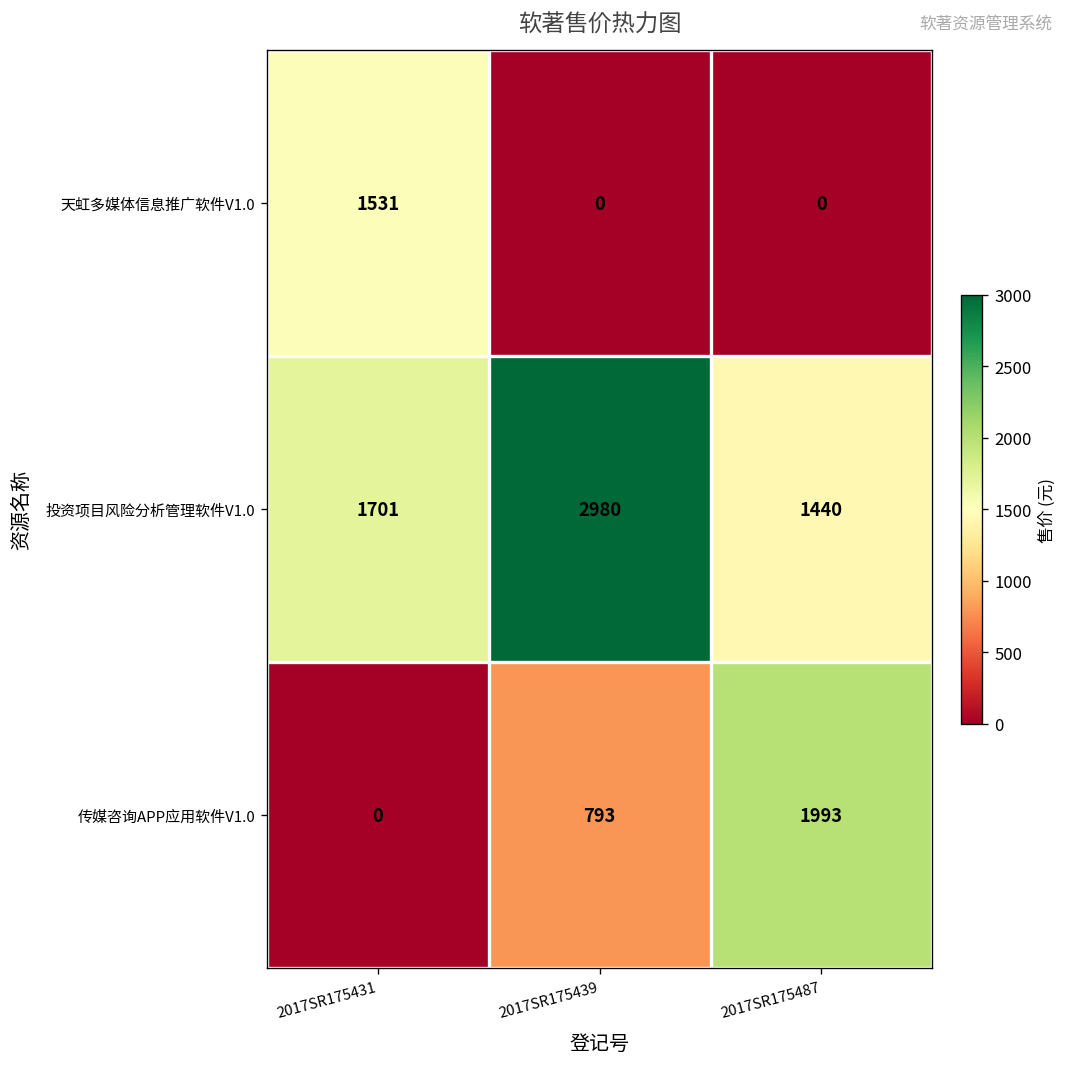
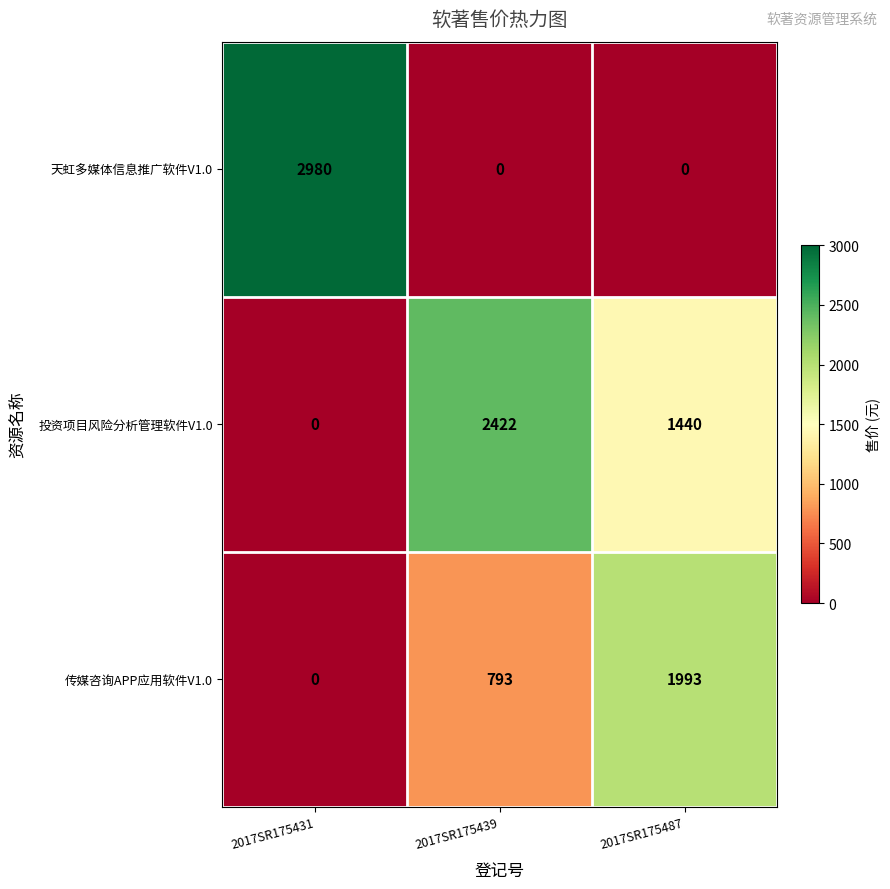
  {
    "天虹多媒体信息推广软件V1.0": {
-     "2017SR175431": 1531,
+     "2017SR175431": 2980,
      "2017SR175439": 0,
      "2017SR175487": 0
    },
    "投资项目风险分析管理软件V1.0": {
-     "2017SR175431": 1701,
-     "2017SR175439": 2980,
+     "2017SR175431": 0,
+     "2017SR175439": 2422,
      "2017SR175487": 1440
    },
    "传媒咨询APP应用软件V1.0": {
      "2017SR175431": 0,
      "2017SR175439": 793,
      "2017SR175487": 1993
    }
  }
